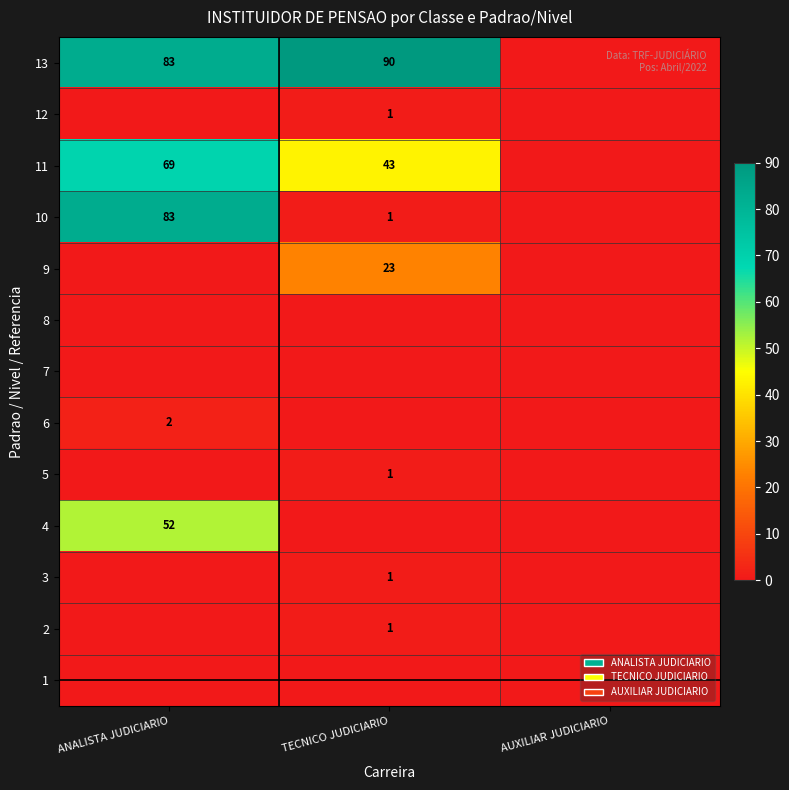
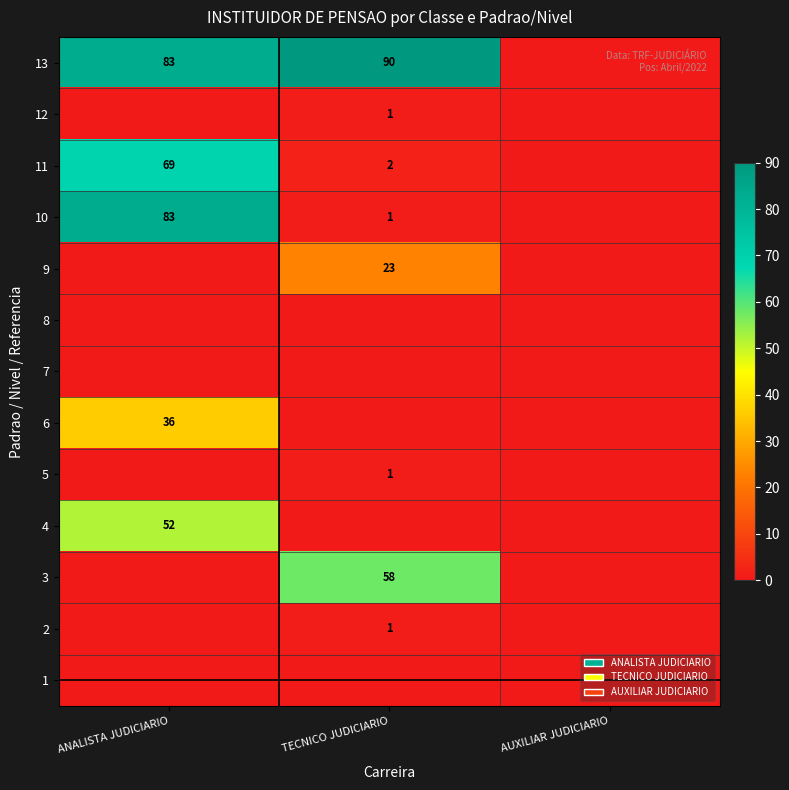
  {
    "13": {
      "ANALISTA JUDICIARIO": 83,
      "TECNICO JUDICIARIO": 90,
      "AUXILIAR JUDICIARIO": 2022
    },
    "12": {
      "TECNICO JUDICIARIO": 1
    },
    "11": {
      "ANALISTA JUDICIARIO": 69,
-     "TECNICO JUDICIARIO": 43
+     "TECNICO JUDICIARIO": 2
    },
    "10": {
      "ANALISTA JUDICIARIO": 83,
      "TECNICO JUDICIARIO": 1
    },
    "9": {
      "TECNICO JUDICIARIO": 23
    },
    "6": {
-     "ANALISTA JUDICIARIO": 2
+     "ANALISTA JUDICIARIO": 36
    },
    "5": {
      "TECNICO JUDICIARIO": 1
    },
    "4": {
      "ANALISTA JUDICIARIO": 52
    },
    "3": {
-     "TECNICO JUDICIARIO": 1
+     "TECNICO JUDICIARIO": 58
    },
    "2": {
      "TECNICO JUDICIARIO": 1
    }
  }
